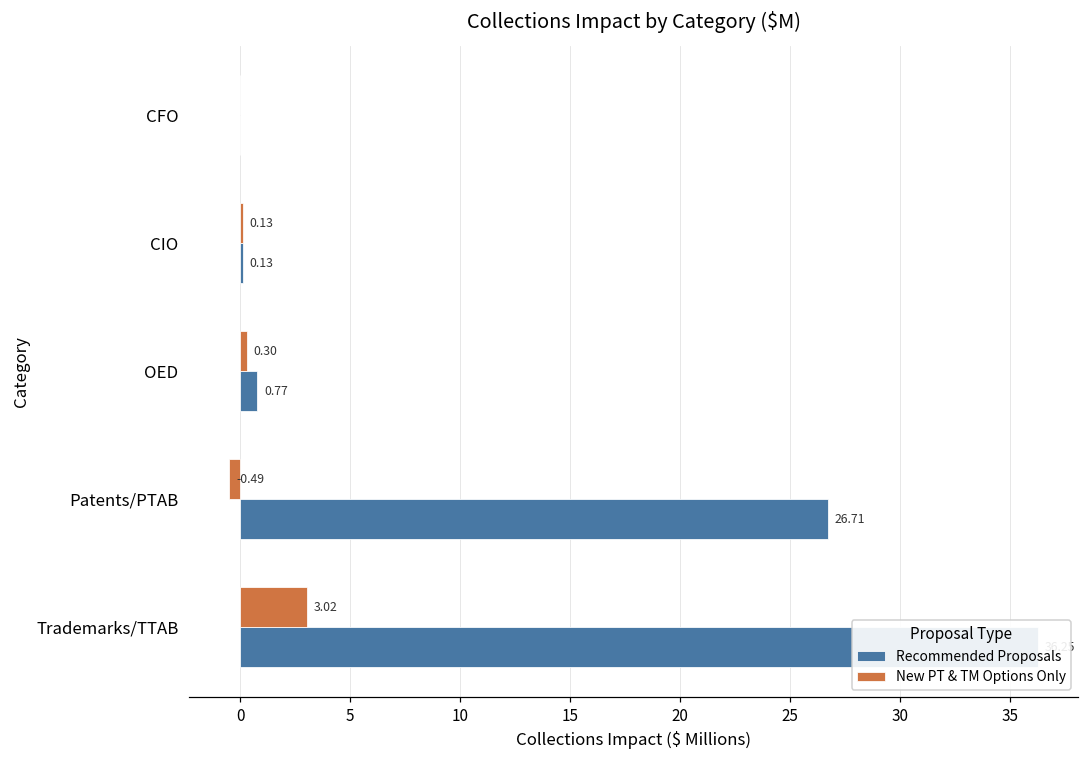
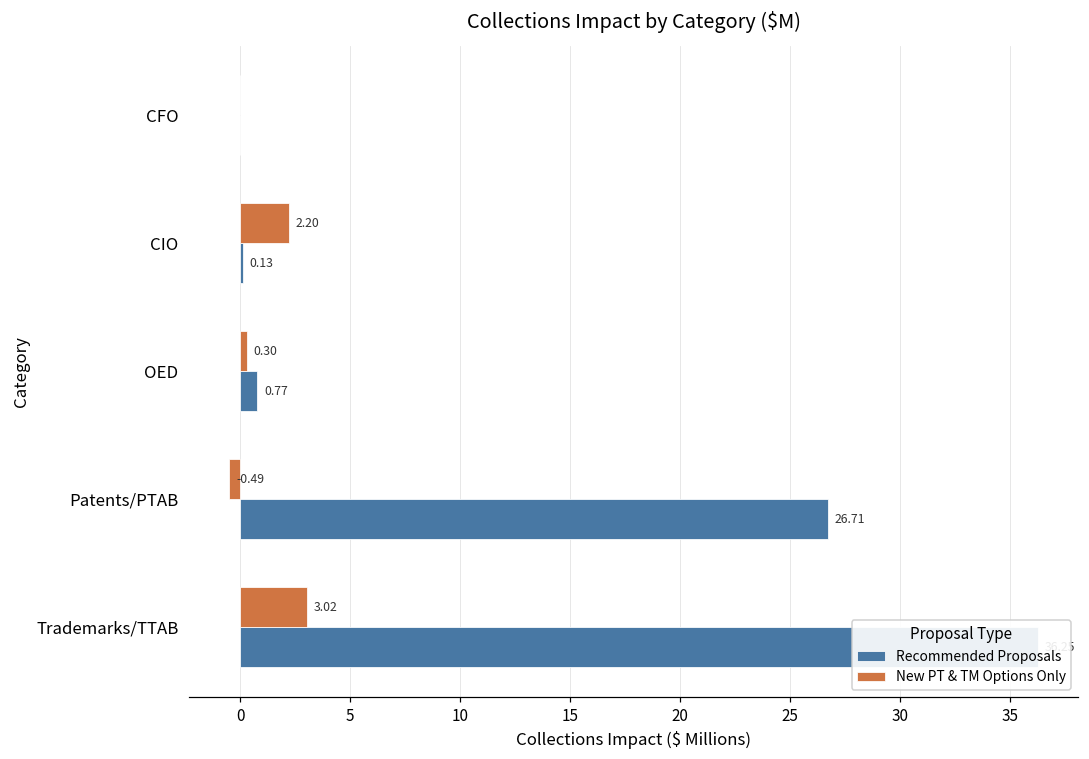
  {
    "Recommended Proposals": {
      "CIO": 0.13,
      "OED": 0.77,
      "Patents/PTAB": 26.71
    },
    "New PT & TM Options Only": {
-     "CIO": 0.13,
+     "CIO": 2.20,
      "OED": 0.30,
      "Patents/PTAB": -0.49,
      "Trademarks/TTAB": 3.02
    }
  }
